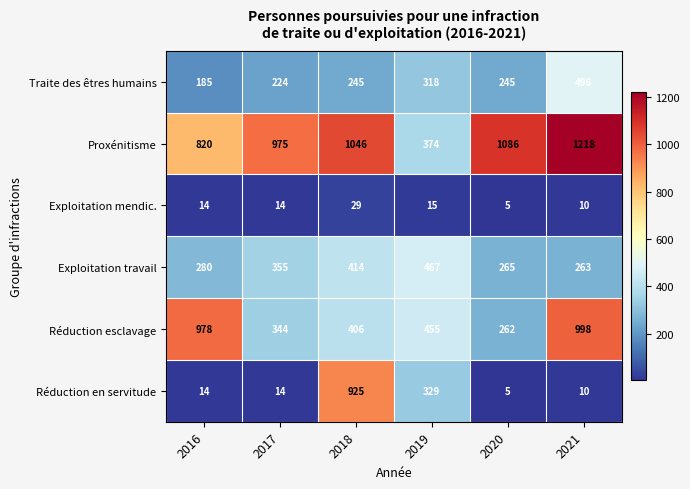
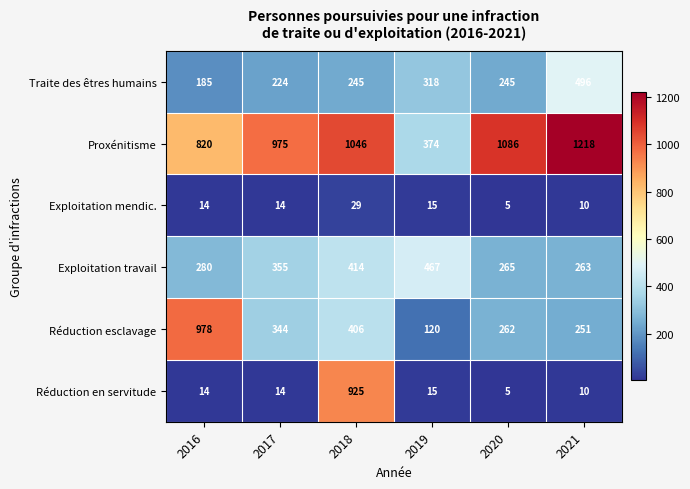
  {
    "Traite des êtres humains": {
      "2016": 185,
      "2017": 224,
      "2018": 245,
      "2019": 318,
      "2020": 245
    },
    "Proxénitisme": {
      "2016": 820,
      "2017": 975,
      "2018": 1046,
      "2019": 374,
      "2020": 1086,
      "2021": 1218
    },
    "Exploitation mendic.": {
      "2016": 14,
      "2017": 14,
      "2018": 29,
      "2019": 15,
      "2020": 5,
      "2021": 10
    },
    "Exploitation travail": {
      "2016": 280,
      "2017": 355,
      "2018": 414,
      "2020": 265,
      "2021": 263
    },
    "Réduction esclavage": {
      "2016": 978,
      "2017": 344,
      "2018": 406,
-     "2019": 455,
+     "2019": 120,
      "2020": 262,
-     "2021": 998
+     "2021": 251
    },
    "Réduction en servitude": {
      "2016": 14,
      "2017": 14,
      "2018": 925,
-     "2019": 329,
+     "2019": 15,
      "2020": 5,
      "2021": 10
    }
  }
